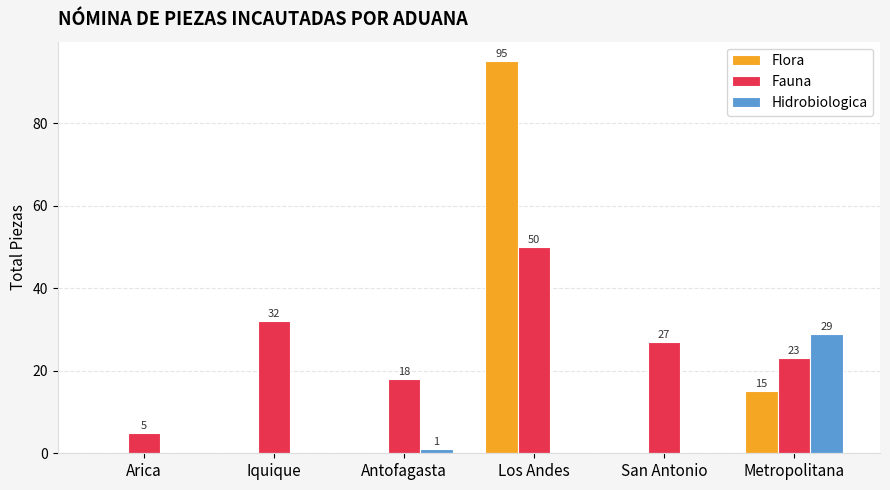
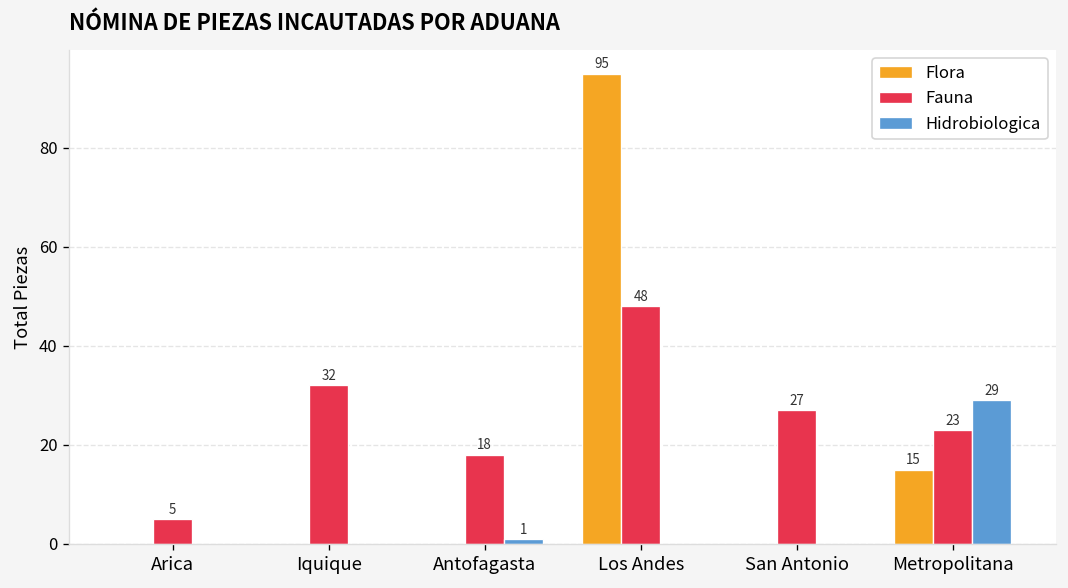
  {
    "Flora": {
      "Los Andes": 95,
      "Metropolitana": 15
    },
    "Fauna": {
      "Arica": 5,
      "Iquique": 32,
      "Antofagasta": 18,
-     "Los Andes": 50,
+     "Los Andes": 48,
      "San Antonio": 27,
      "Metropolitana": 23
    },
    "Hidrobiologica": {
      "Antofagasta": 1,
      "Metropolitana": 29
    }
  }
